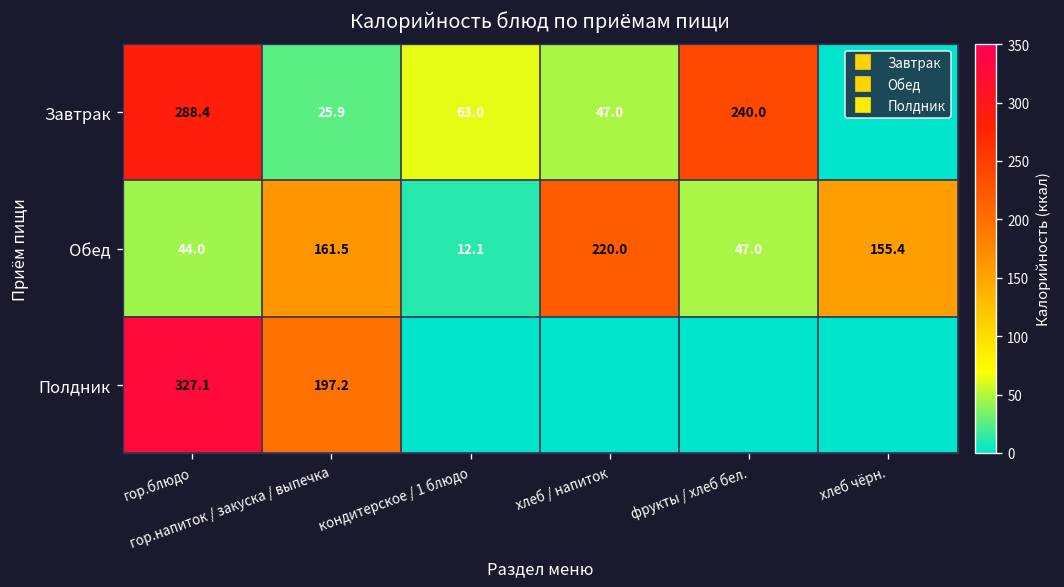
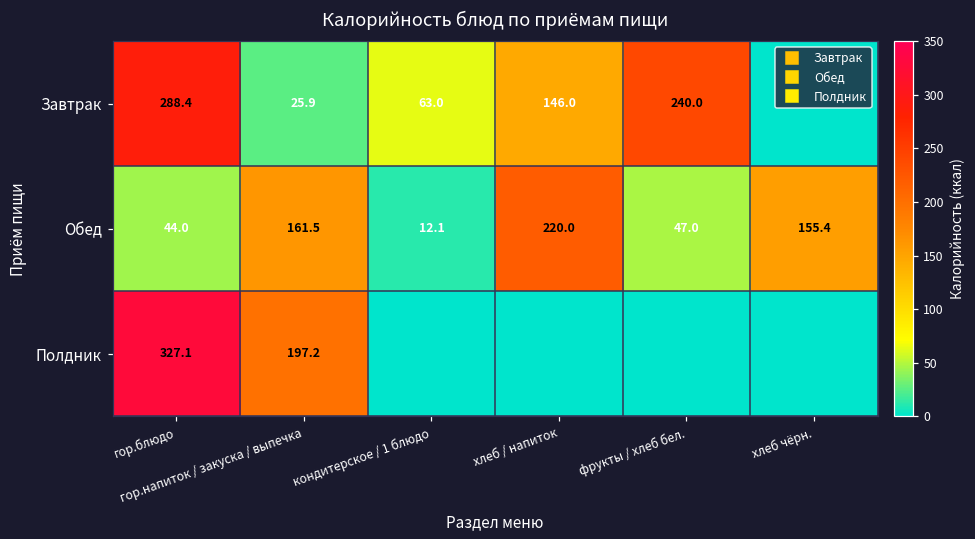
  {
    "Завтрак": {
      "гор.блюдо": 288.4,
      "гор.напиток / закуска / выпечка": 25.9,
      "кондитерское / 1 блюдо": 63.0,
-     "хлеб / напиток": 47.0,
+     "хлеб / напиток": 146.0,
      "фрукты / хлеб бел.": 240.0
    },
    "Обед": {
      "гор.блюдо": 44.0,
      "гор.напиток / закуска / выпечка": 161.5,
      "кондитерское / 1 блюдо": 12.1,
      "хлеб / напиток": 220.0,
      "фрукты / хлеб бел.": 47.0,
      "хлеб чёрн.": 155.4
    },
    "Полдник": {
      "гор.блюдо": 327.1,
      "гор.напиток / закуска / выпечка": 197.2
    }
  }
